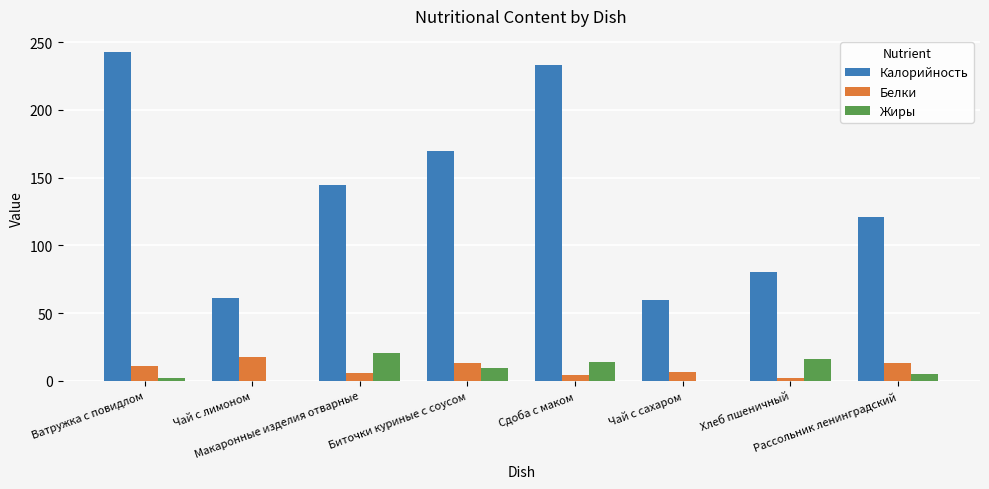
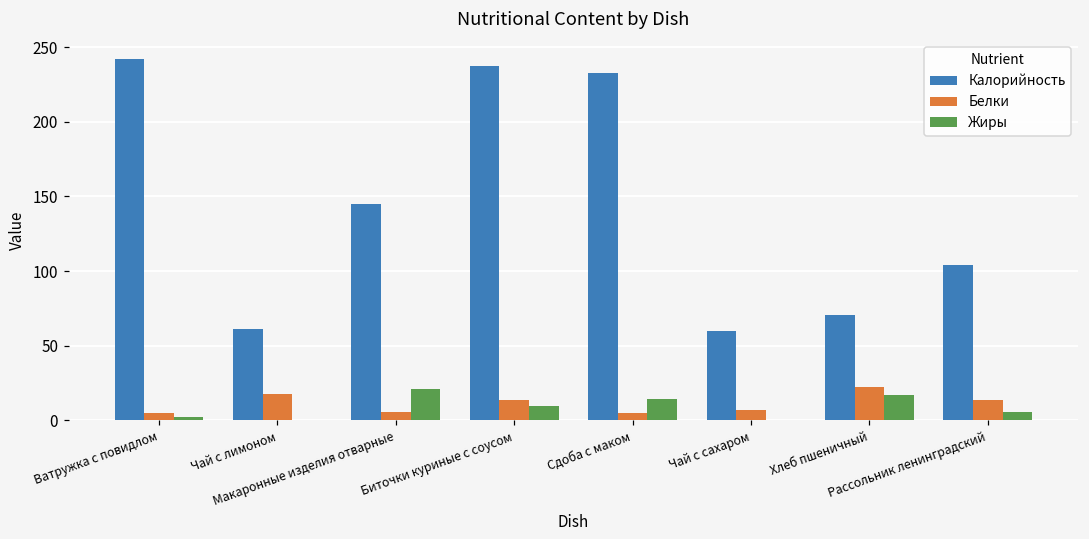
  {
    "Калорийность": {
      "Ватружка с повидлом": 243,
      "Чай с лимоном": 61,
      "Макаронные изделия отварные": 145,
-     "Биточки куриные с соусом": 170,
+     "Биточки куриные с соусом": 237,
      "Сдоба с маком": 233,
      "Чай с сахаром": 60,
-     "Хлеб пшеничный": 80,
-     "Рассольник ленинградский": 121
+     "Хлеб пшеничный": 71,
+     "Рассольник ленинградский": 104
    },
    "Белки": {
-     "Ватружка с повидлом": 11,
+     "Ватружка с повидлом": 5,
      "Чай с лимоном": 18,
      "Макаронные изделия отварные": 6,
      "Биточки куриные с соусом": 14,
      "Сдоба с маком": 5,
      "Чай с сахаром": 7,
-     "Хлеб пшеничный": 2,
+     "Хлеб пшеничный": 23,
      "Рассольник ленинградский": 13
    },
    "Жиры": {
      "Ватружка с повидлом": 2,
      "Чай с лимоном": 0,
      "Макаронные изделия отварные": 21,
      "Биточки куриные с соусом": 10,
      "Сдоба с маком": 14,
      "Чай с сахаром": 0,
      "Хлеб пшеничный": 17,
      "Рассольник ленинградский": 5
    }
  }
